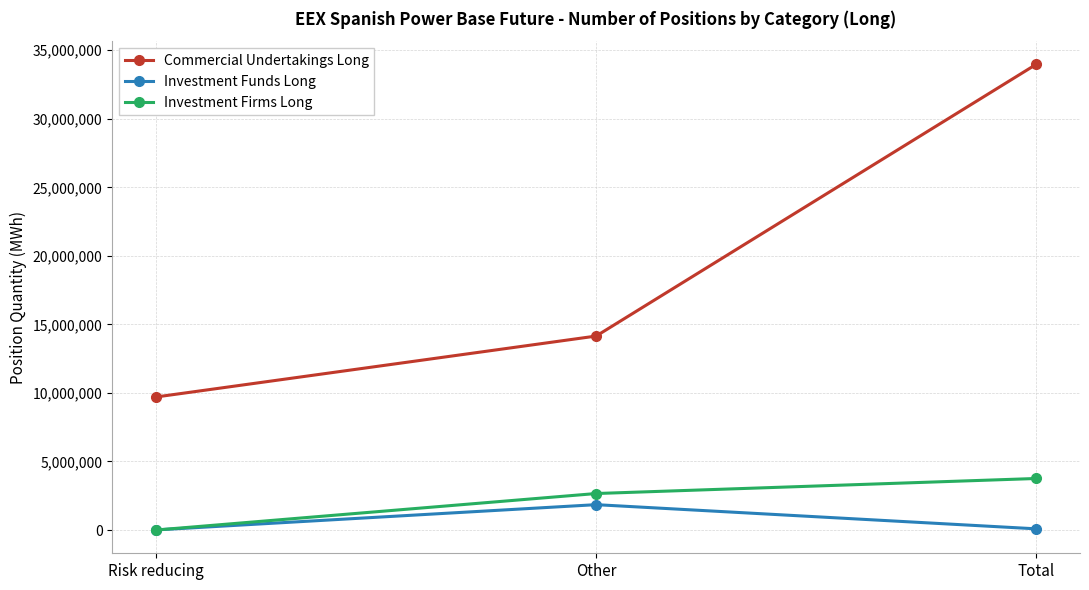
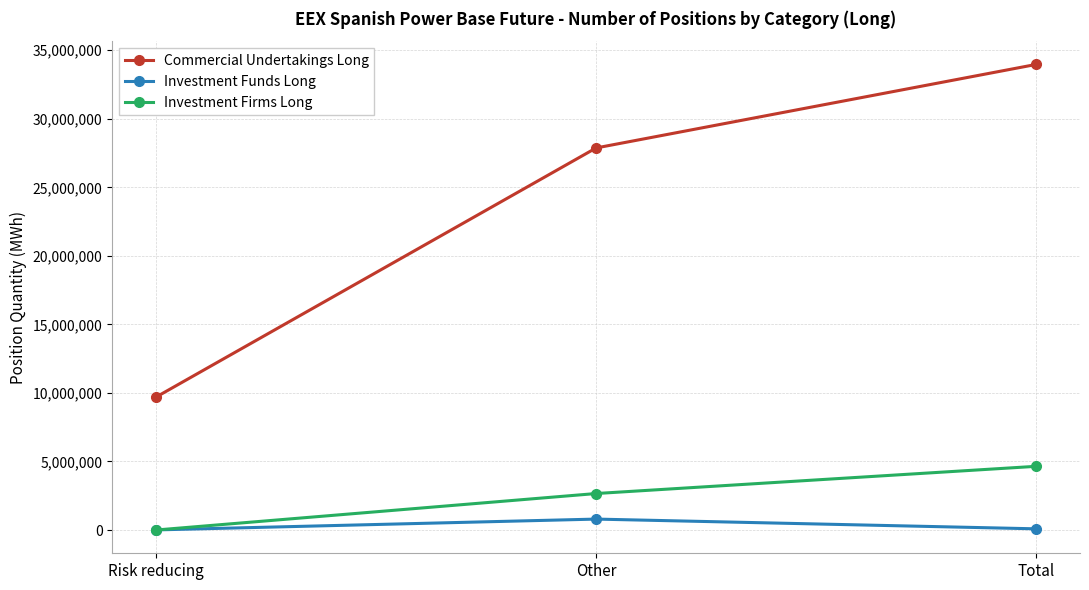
  {
    "Commercial Undertakings Long": {
      "Risk reducing": "9,700,000",
-     "Other": "14,100,000",
+     "Other": "27,900,000",
      "Total": "34,000,000"
    },
    "Investment Funds Long": {
-     "Other": "1,800,000",
+     "Other": "800,000",
      "Total": "100,000"
    },
    "Investment Firms Long": {
      "Other": "2,700,000",
-     "Total": "3,800,000"
+     "Total": "4,600,000"
    }
  }
